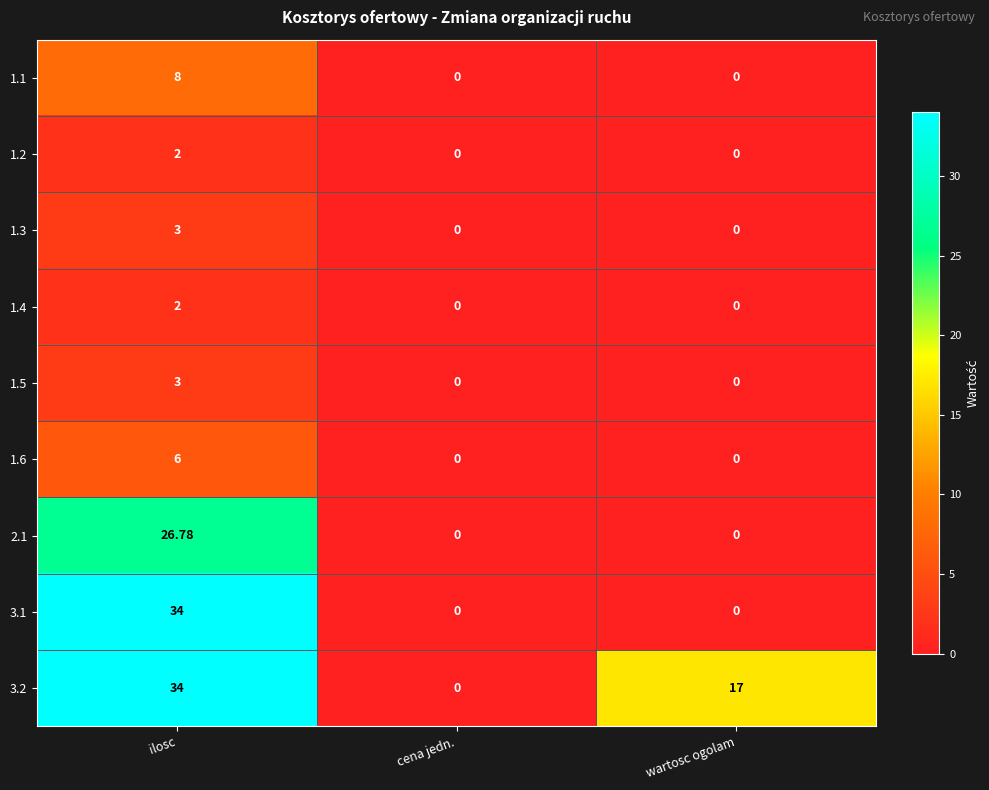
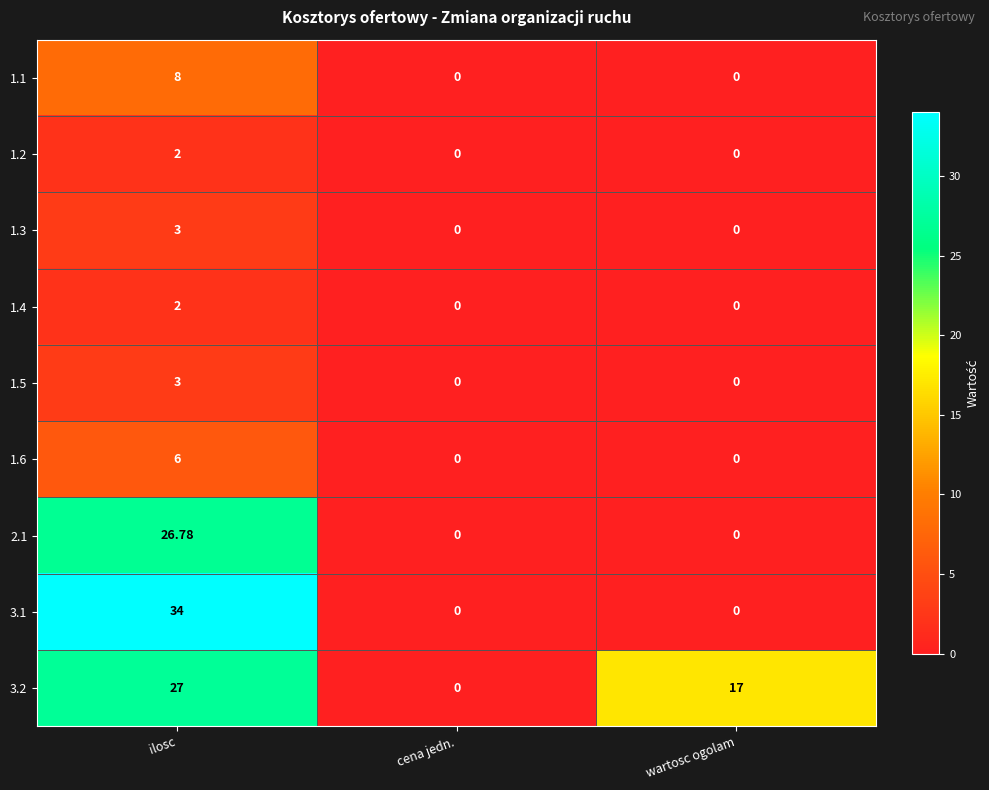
  {
    "1.1": {
      "ilosc": 8,
      "cena jedn.": 0,
      "wartosc ogolam": 0
    },
    "1.2": {
      "ilosc": 2,
      "cena jedn.": 0,
      "wartosc ogolam": 0
    },
    "1.3": {
      "ilosc": 3,
      "cena jedn.": 0,
      "wartosc ogolam": 0
    },
    "1.4": {
      "ilosc": 2,
      "cena jedn.": 0,
      "wartosc ogolam": 0
    },
    "1.5": {
      "ilosc": 3,
      "cena jedn.": 0,
      "wartosc ogolam": 0
    },
    "1.6": {
      "ilosc": 6,
      "cena jedn.": 0,
      "wartosc ogolam": 0
    },
    "2.1": {
      "ilosc": 26.78,
      "cena jedn.": 0,
      "wartosc ogolam": 0
    },
    "3.1": {
      "ilosc": 34,
      "cena jedn.": 0,
      "wartosc ogolam": 0
    },
    "3.2": {
-     "ilosc": 34,
+     "ilosc": 27,
      "cena jedn.": 0,
      "wartosc ogolam": 17
    }
  }
